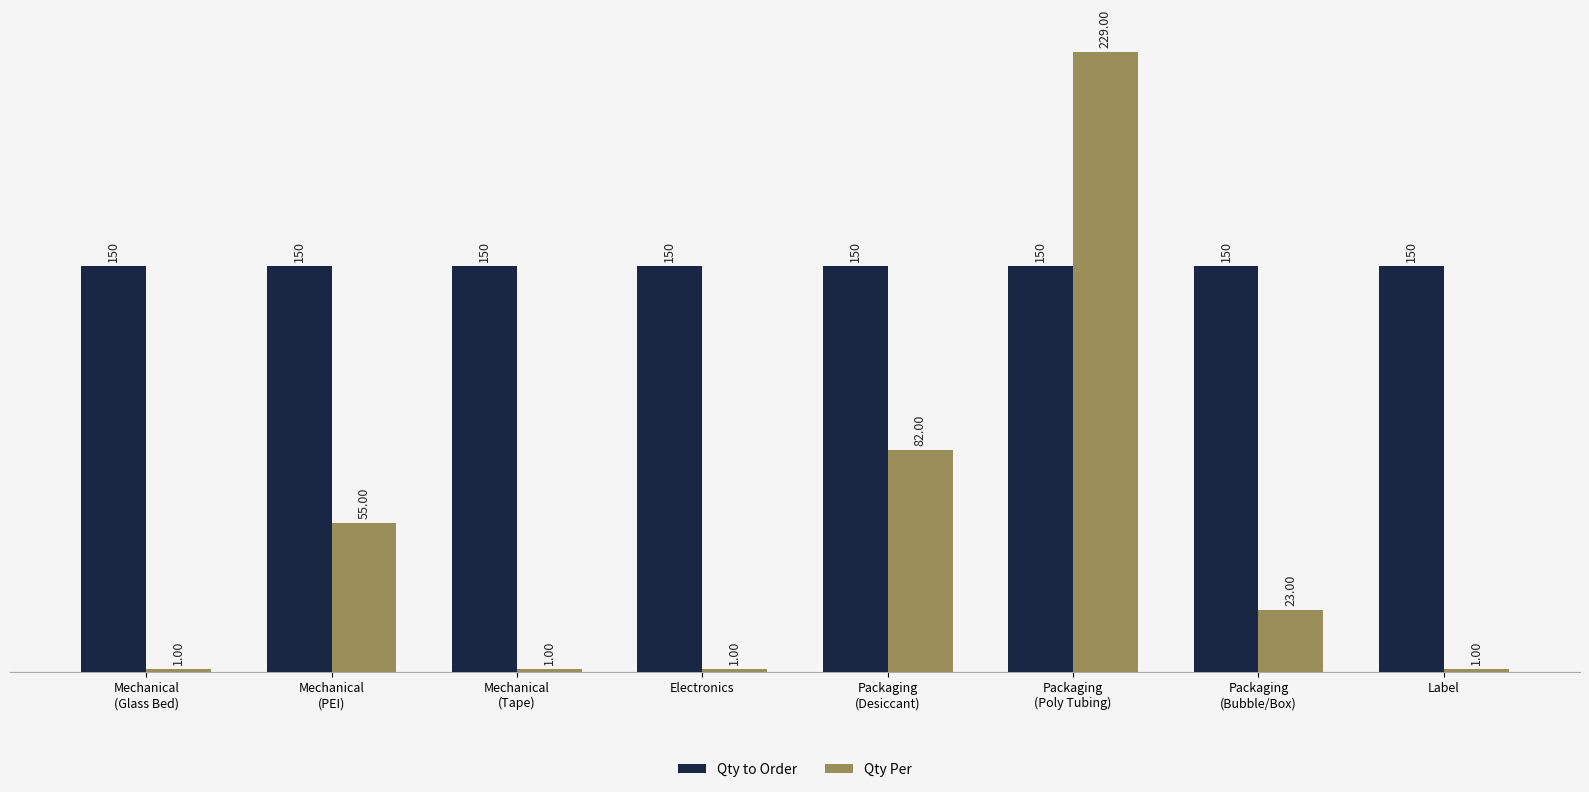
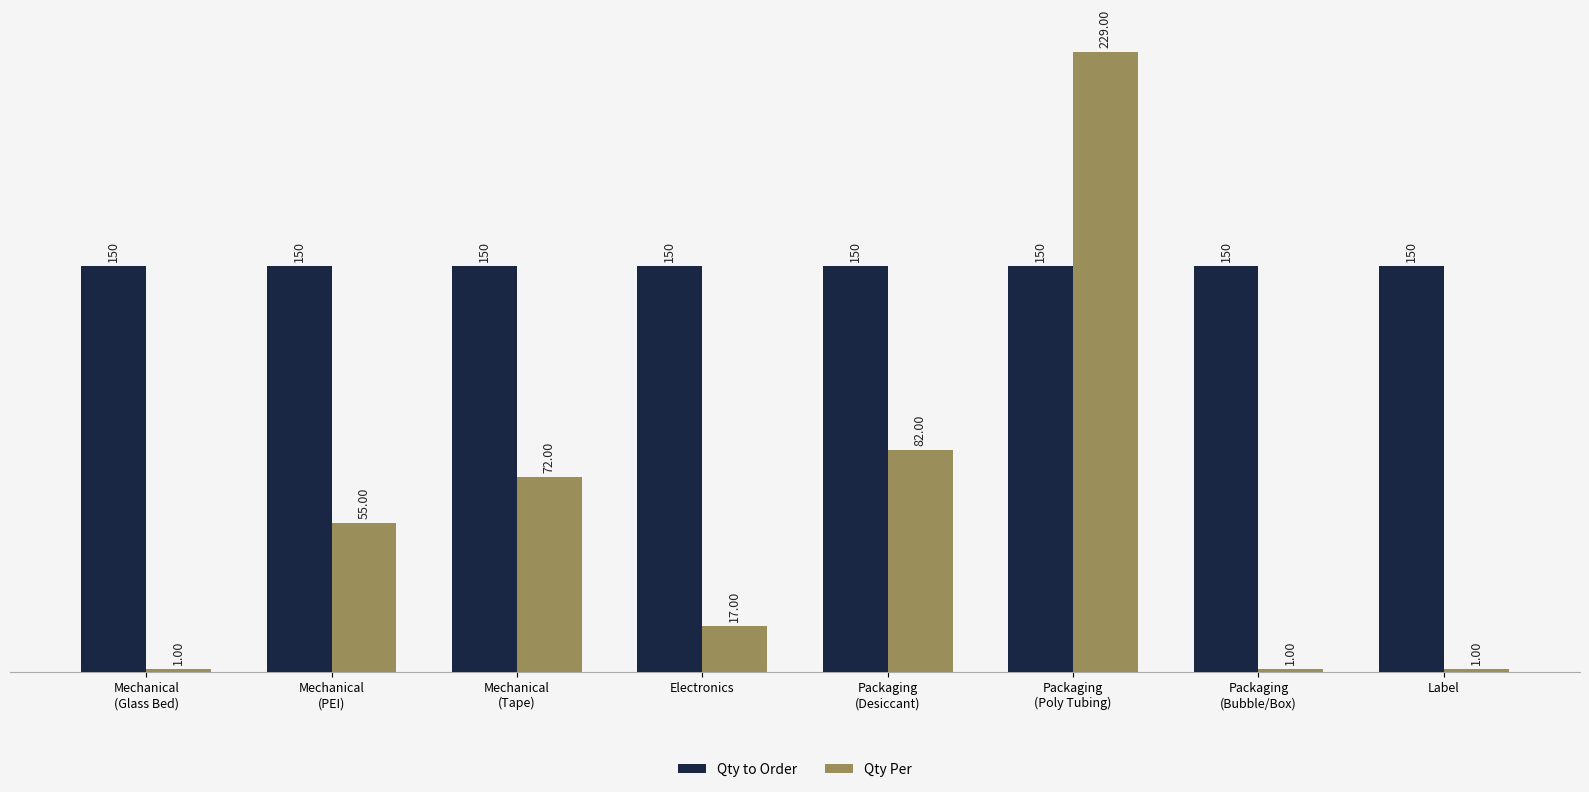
  {
    "Qty to Order": {
      "Mechanical (Glass Bed)": 150,
      "Mechanical (PEI)": 150,
      "Mechanical (Tape)": 150,
      "Electronics": 150,
      "Packaging (Desiccant)": 150,
      "Packaging (Poly Tubing)": 150,
      "Packaging (Bubble/Box)": 150,
      "Label": 150
    },
    "Qty Per": {
      "Mechanical (Glass Bed)": 1.00,
      "Mechanical (PEI)": 55.00,
-     "Mechanical (Tape)": 1.00,
-     "Electronics": 1.00,
+     "Mechanical (Tape)": 72.00,
+     "Electronics": 17.00,
      "Packaging (Desiccant)": 82.00,
      "Packaging (Poly Tubing)": 229.00,
-     "Packaging (Bubble/Box)": 23.00,
+     "Packaging (Bubble/Box)": 1.00,
      "Label": 1.00
    }
  }
